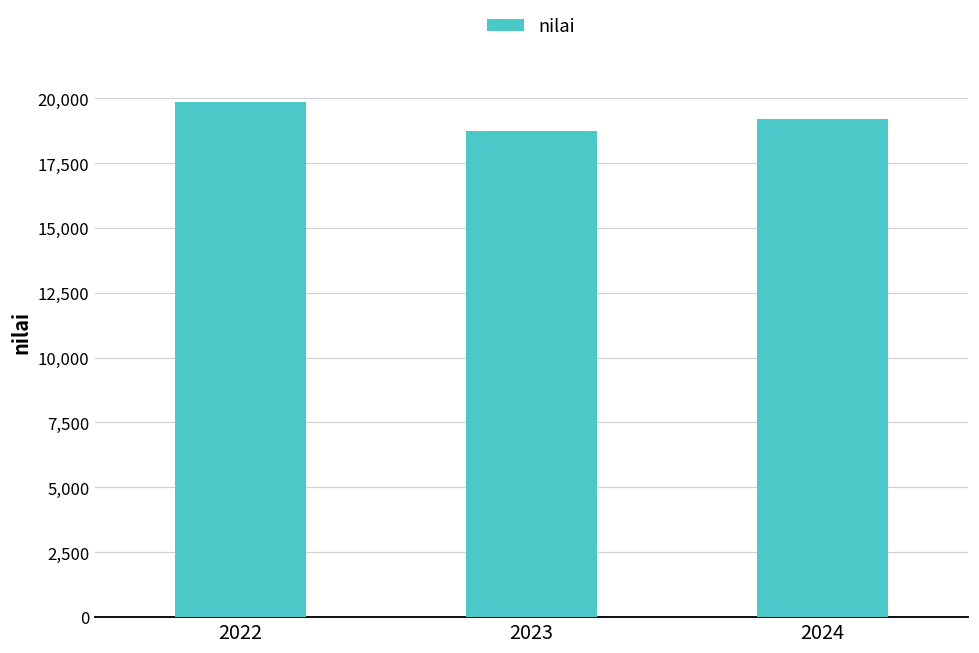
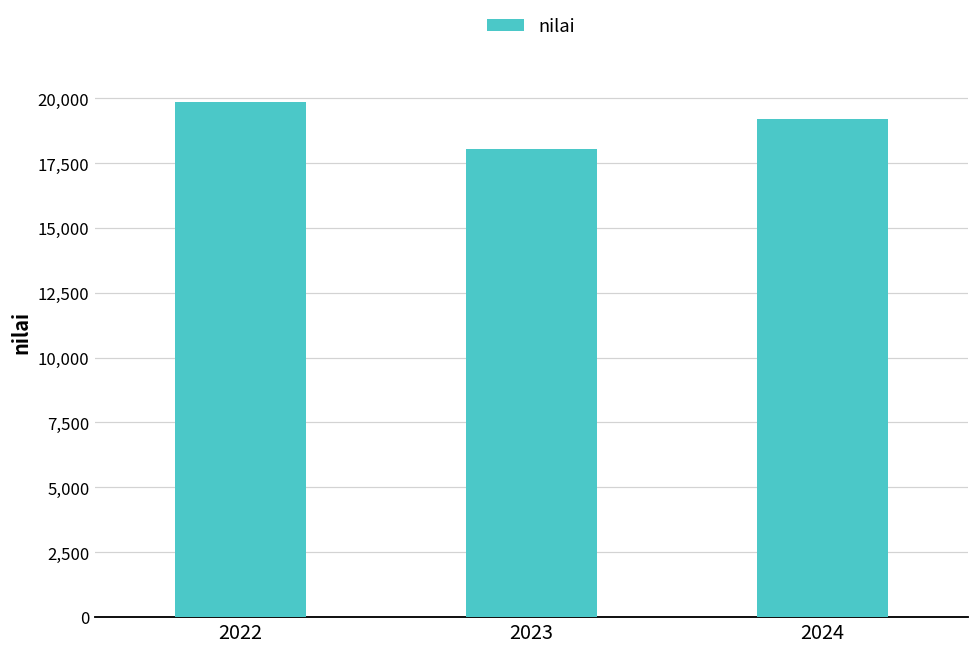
  {
    "2022": "19,900",
-   "2023": "18,700",
+   "2023": "18,000",
    "2024": "19,200"
  }
